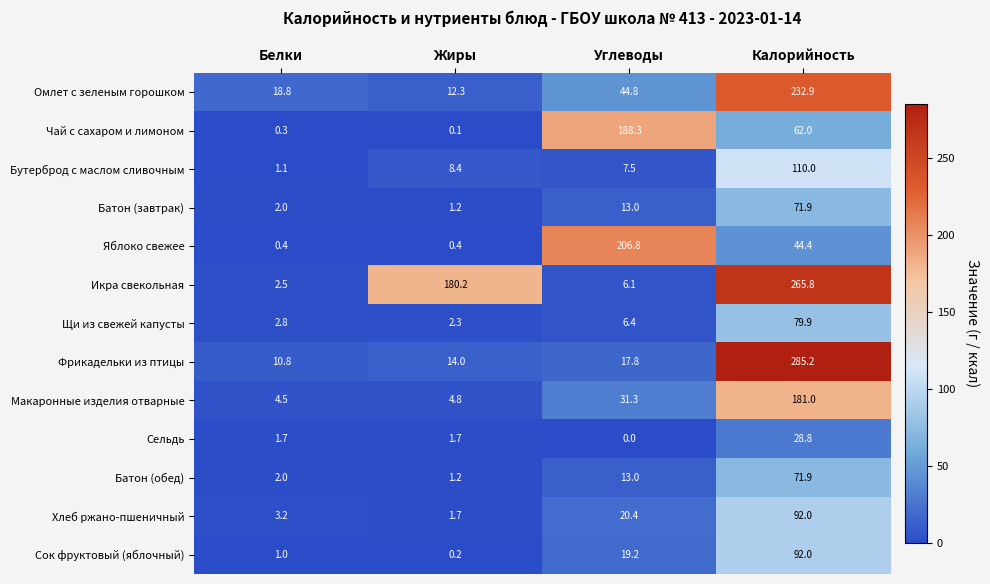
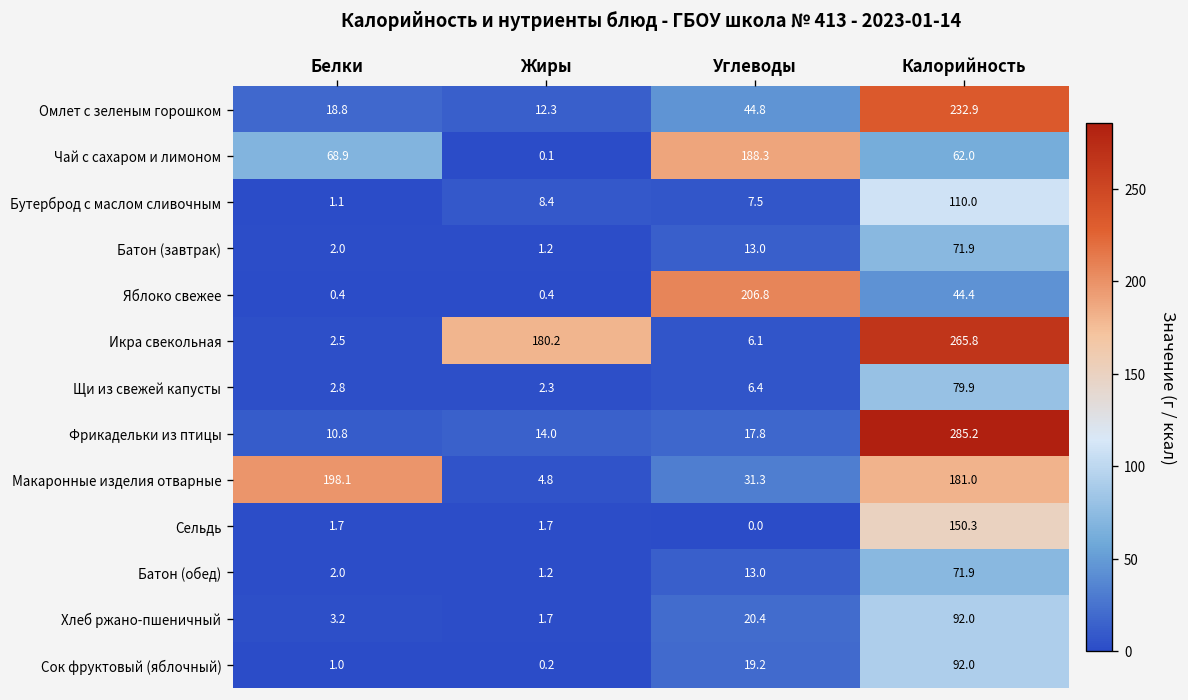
  {
    "Омлет с зеленым горошком": {
      "Белки": 18.8,
      "Жиры": 12.3,
      "Углеводы": 44.8,
      "Калорийность": 232.9
    },
    "Чай с сахаром и лимоном": {
-     "Белки": 0.3,
+     "Белки": 68.9,
      "Жиры": 0.1,
      "Углеводы": 188.3,
      "Калорийность": 62.0
    },
    "Бутерброд с маслом сливочным": {
      "Белки": 1.1,
      "Жиры": 8.4,
      "Углеводы": 7.5,
      "Калорийность": 110.0
    },
    "Батон (завтрак)": {
      "Белки": 2.0,
      "Жиры": 1.2,
      "Углеводы": 13.0,
      "Калорийность": 71.9
    },
    "Яблоко свежее": {
      "Белки": 0.4,
      "Жиры": 0.4,
      "Углеводы": 206.8,
      "Калорийность": 44.4
    },
    "Икра свекольная": {
      "Белки": 2.5,
      "Жиры": 180.2,
      "Углеводы": 6.1,
      "Калорийность": 265.8
    },
    "Щи из свежей капусты": {
      "Белки": 2.8,
      "Жиры": 2.3,
      "Углеводы": 6.4,
      "Калорийность": 79.9
    },
    "Фрикадельки из птицы": {
      "Белки": 10.8,
      "Жиры": 14.0,
      "Углеводы": 17.8,
      "Калорийность": 285.2
    },
    "Макаронные изделия отварные": {
-     "Белки": 4.5,
+     "Белки": 198.1,
      "Жиры": 4.8,
      "Углеводы": 31.3,
      "Калорийность": 181.0
    },
    "Сельдь": {
      "Белки": 1.7,
      "Жиры": 1.7,
      "Углеводы": 0.0,
-     "Калорийность": 28.8
+     "Калорийность": 150.3
    },
    "Батон (обед)": {
      "Белки": 2.0,
      "Жиры": 1.2,
      "Углеводы": 13.0,
      "Калорийность": 71.9
    },
    "Хлеб ржано-пшеничный": {
      "Белки": 3.2,
      "Жиры": 1.7,
      "Углеводы": 20.4,
      "Калорийность": 92.0
    },
    "Сок фруктовый (яблочный)": {
      "Белки": 1.0,
      "Жиры": 0.2,
      "Углеводы": 19.2,
      "Калорийность": 92.0
    }
  }
